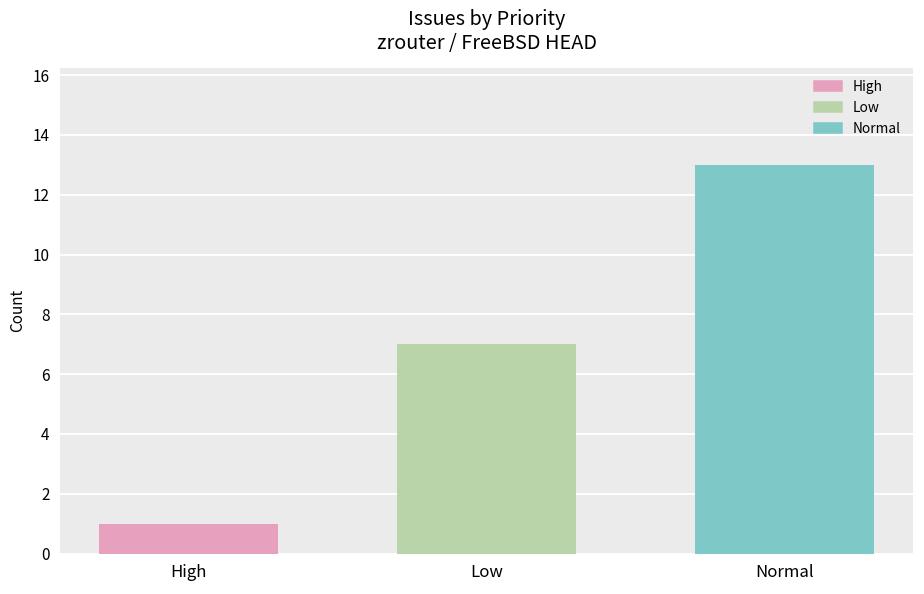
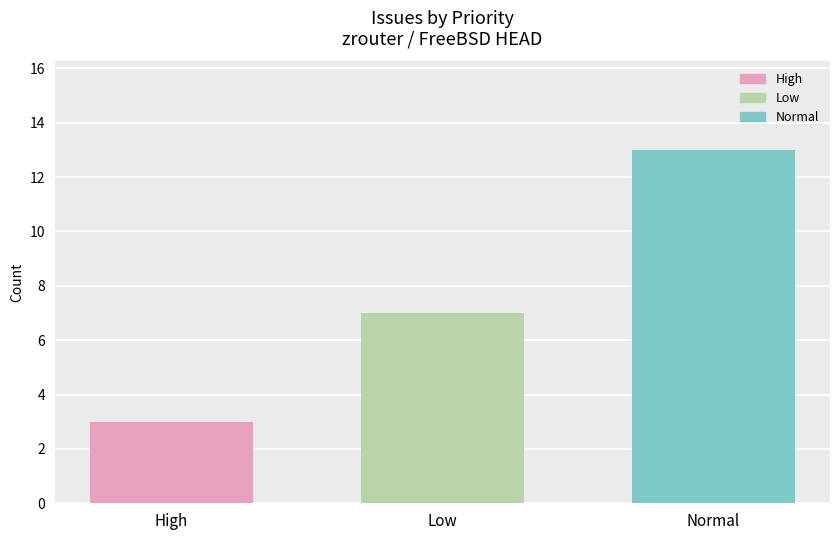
  {
-   "High": 1,
+   "High": 3,
    "Low": 7,
    "Normal": 13
  }
